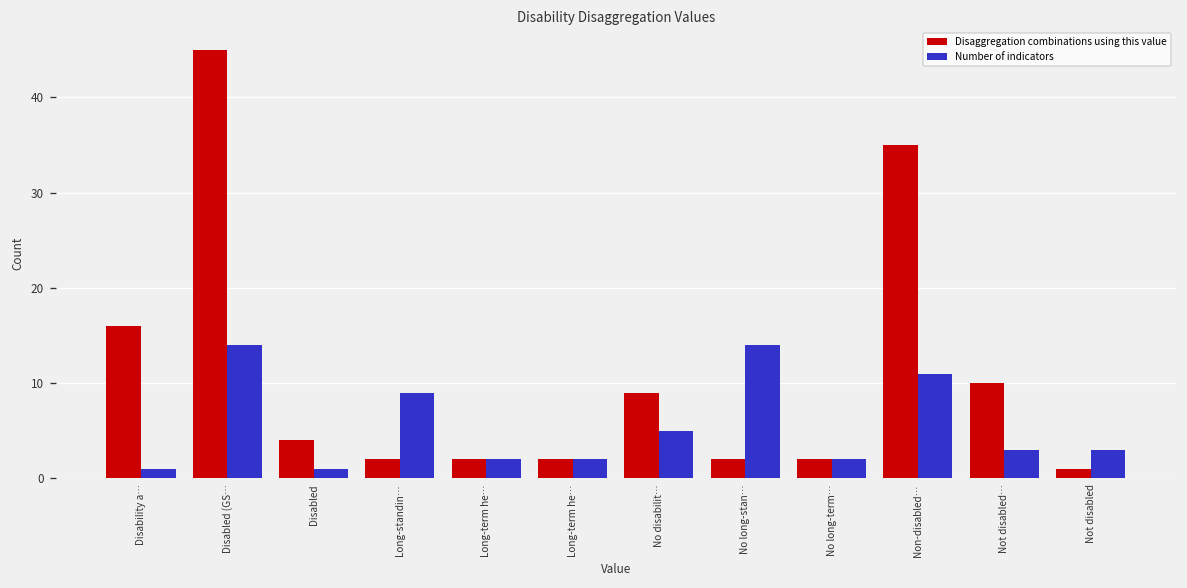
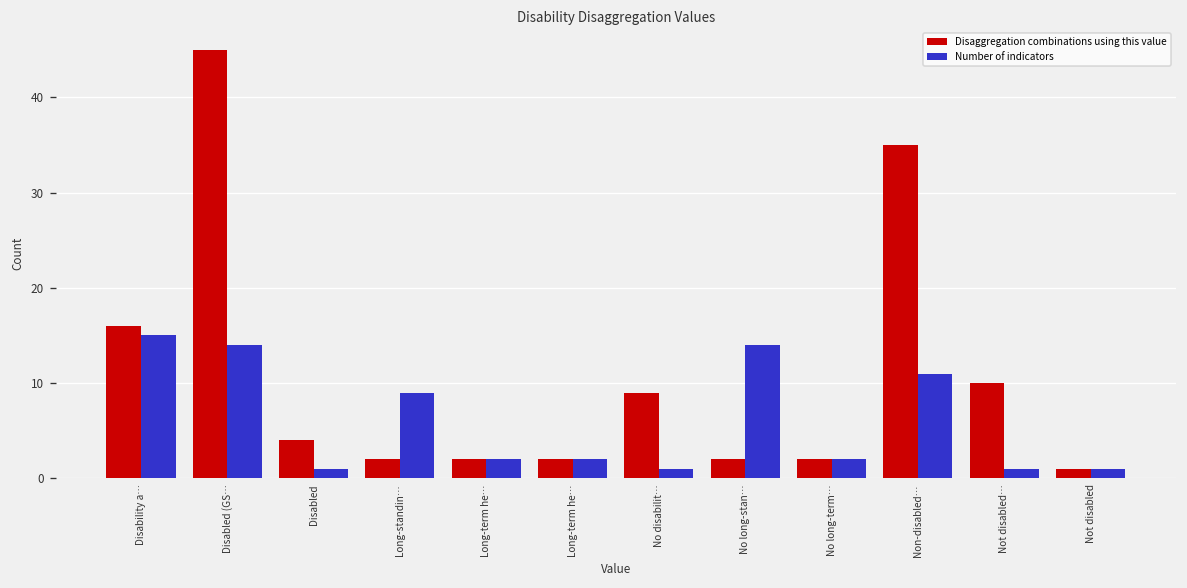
  {
    "Disaggregation combinations using this value": {
      "Disability a…": 16,
      "Disabled (GS…": 45,
      "Disabled": 4,
      "Long-standin…": 2,
      "No disabilit…": 9,
      "No long-stan…": 2,
      "No long-term…": 2,
      "Non-disabled…": 35,
      "Not disabled…": 10,
      "Not disabled": 1
    },
    "Number of indicators": {
-     "Disability a…": 1,
+     "Disability a…": 15,
      "Disabled (GS…": 14,
      "Disabled": 1,
      "Long-standin…": 9,
-     "No disabilit…": 5,
+     "No disabilit…": 1,
      "No long-stan…": 14,
      "No long-term…": 2,
      "Non-disabled…": 11,
-     "Not disabled…": 3,
-     "Not disabled": 3
+     "Not disabled…": 1,
+     "Not disabled": 1
    }
  }
